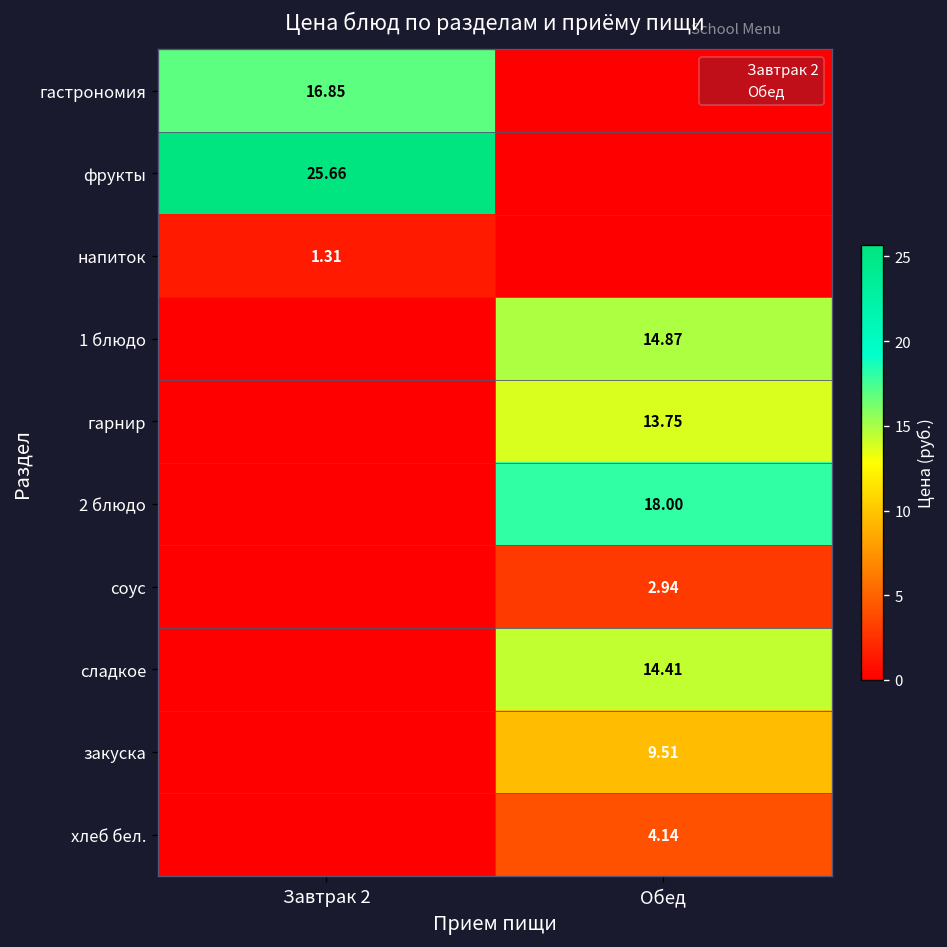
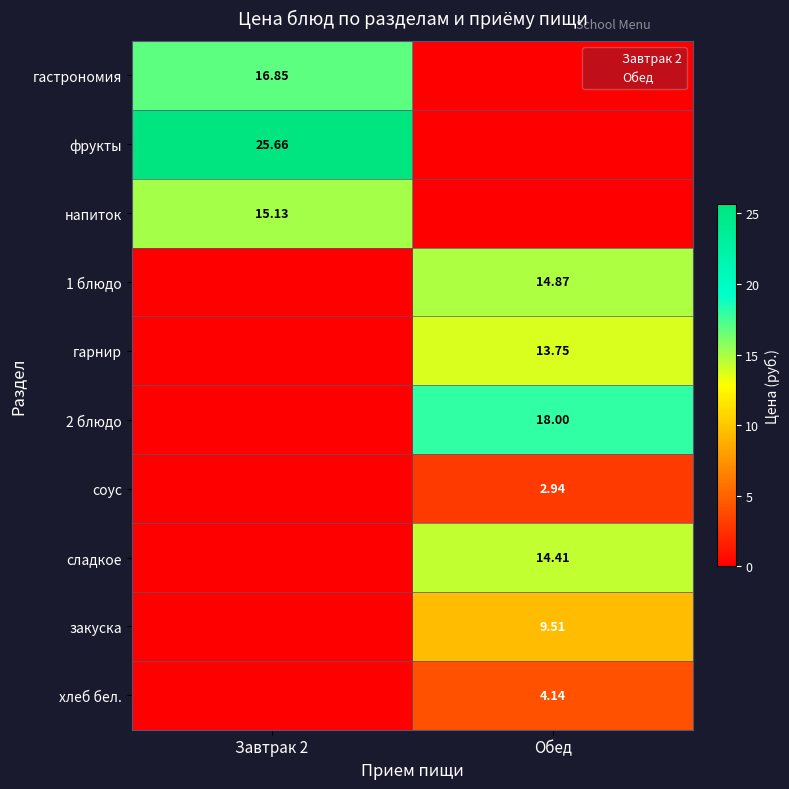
  {
    "гастрономия": {
      "Завтрак 2": 16.85
    },
    "фрукты": {
      "Завтрак 2": 25.66
    },
    "напиток": {
-     "Завтрак 2": 1.31
+     "Завтрак 2": 15.13
    },
    "1 блюдо": {
      "Обед": 14.87
    },
    "гарнир": {
      "Обед": 13.75
    },
    "2 блюдо": {
      "Обед": 18.00
    },
    "соус": {
      "Обед": 2.94
    },
    "сладкое": {
      "Обед": 14.41
    },
    "закуска": {
      "Обед": 9.51
    },
    "хлеб бел.": {
      "Обед": 4.14
    }
  }
